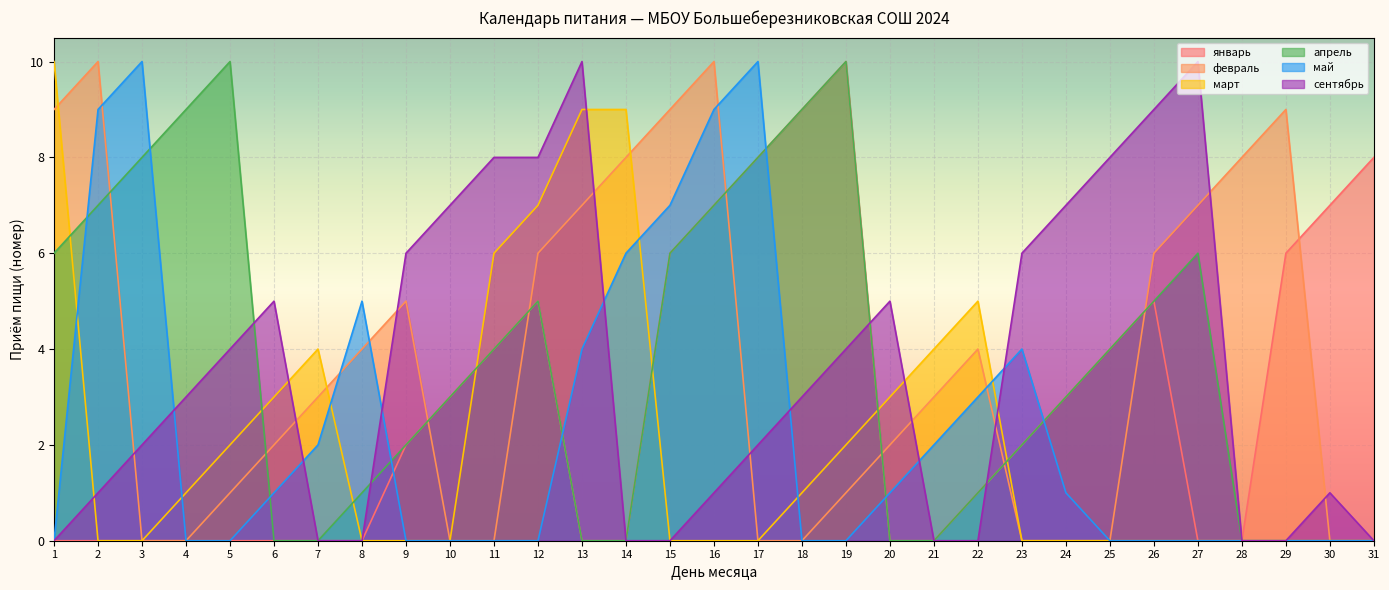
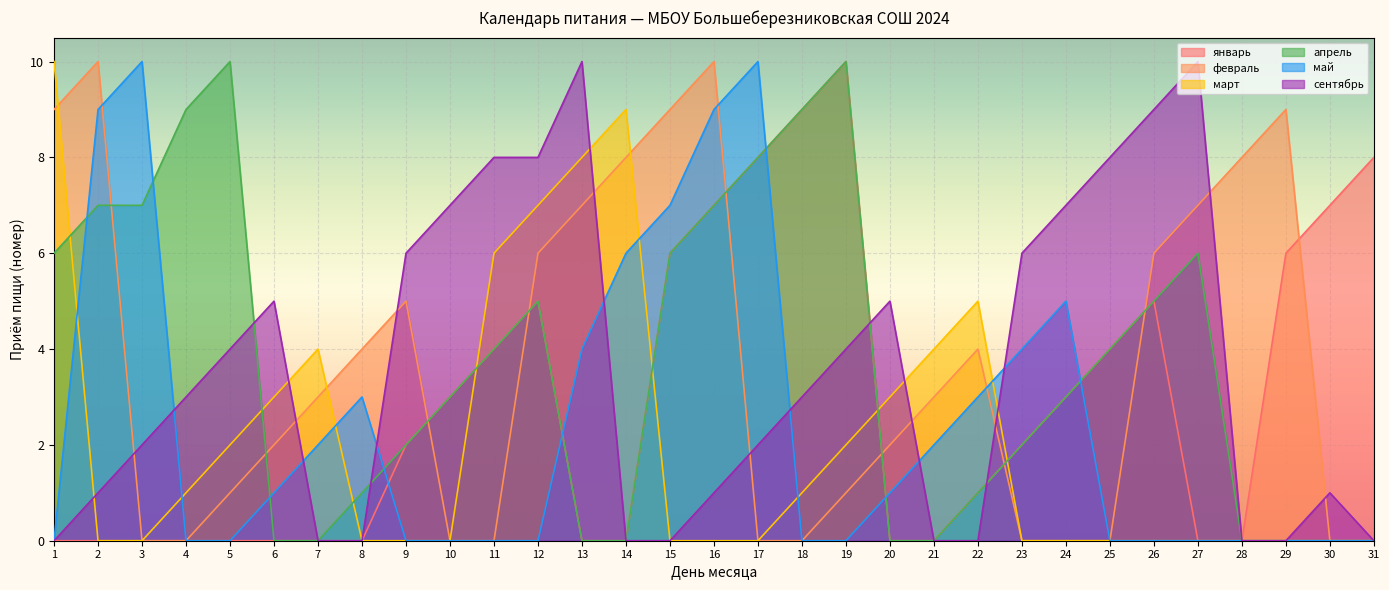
  {
    "март": {
      "1": 10,
      "4": 1,
      "5": 2,
      "6": 3,
      "7": 4,
      "11": 6,
      "12": 7,
-     "13": 9,
+     "13": 8,
      "14": 9,
      "16": 0,
      "18": 1,
      "19": 2,
      "20": 3,
      "21": 4,
      "22": 5
    },
    "апрель": {
      "1": 6,
      "2": 7,
-     "3": 8,
+     "3": 7,
      "4": 9,
      "5": 10,
      "8": 1,
      "27": 6
    },
    "май": {
      "2": 9,
      "3": 10,
      "6": 1,
      "7": 2,
-     "8": 5,
+     "8": 3,
      "12": 0,
      "13": 4,
      "14": 6,
      "15": 7,
      "16": 9,
      "17": 10,
      "19": 0,
      "20": 1,
      "21": 2,
      "22": 3,
      "23": 4,
-     "24": 1
+     "24": 5
    },
    "сентябрь": {
      "2": 1,
      "3": 2,
      "4": 3,
      "5": 4,
      "6": 5,
      "9": 6,
      "10": 7,
      "11": 8,
      "12": 8,
      "13": 10,
      "16": 1,
      "17": 2,
      "18": 3,
      "19": 4,
      "20": 5,
      "22": 0,
      "23": 6,
      "24": 7,
      "25": 8,
      "26": 9,
      "30": 1
    }
  }
